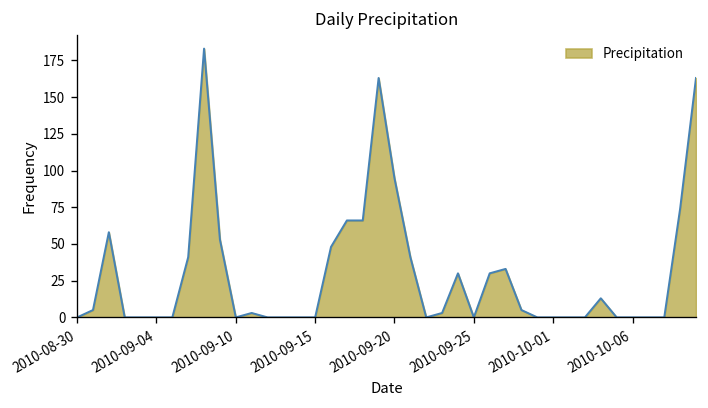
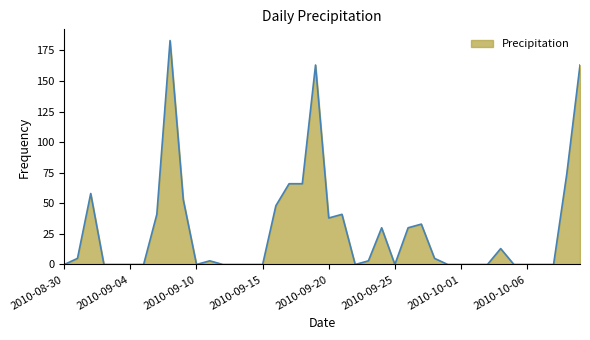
  {
    "2010-08-30": 0,
    "2010-09-04": 0,
    "2010-09-10": 0,
    "2010-09-15": 0,
-   "2010-09-20": 95,
+   "2010-09-20": 38,
    "2010-09-25": 0,
    "2010-10-01": 0,
    "2010-10-06": 0
  }
